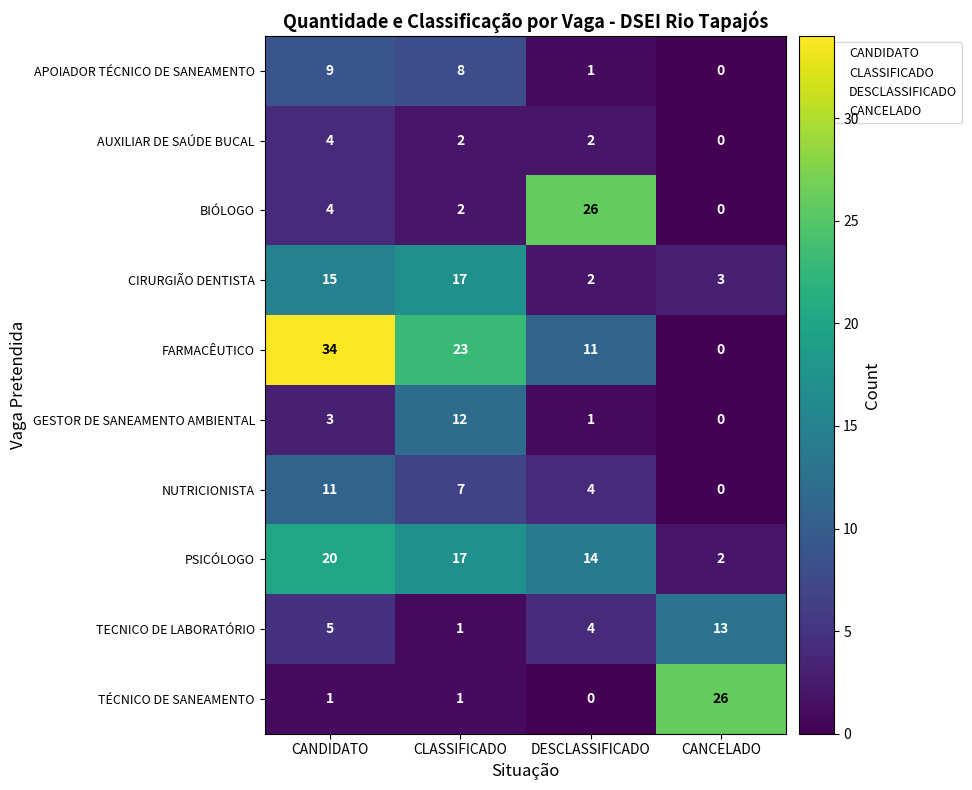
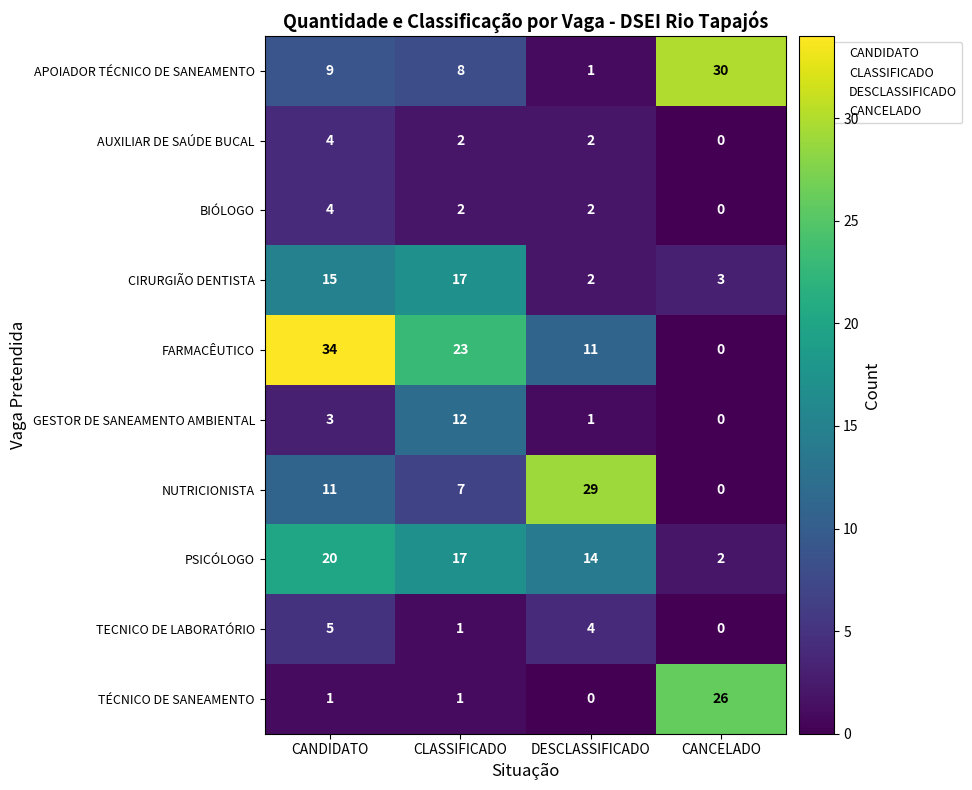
  {
    "APOIADOR TÉCNICO DE SANEAMENTO": {
      "CANDIDATO": 9,
      "CLASSIFICADO": 8,
      "DESCLASSIFICADO": 1,
-     "CANCELADO": 0
+     "CANCELADO": 30
    },
    "AUXILIAR DE SAÚDE BUCAL": {
      "CANDIDATO": 4,
      "CLASSIFICADO": 2,
      "DESCLASSIFICADO": 2,
      "CANCELADO": 0
    },
    "BIÓLOGO": {
      "CANDIDATO": 4,
      "CLASSIFICADO": 2,
-     "DESCLASSIFICADO": 26,
+     "DESCLASSIFICADO": 2,
      "CANCELADO": 0
    },
    "CIRURGIÃO DENTISTA": {
      "CANDIDATO": 15,
      "CLASSIFICADO": 17,
      "DESCLASSIFICADO": 2,
      "CANCELADO": 3
    },
    "FARMACÊUTICO": {
      "CANDIDATO": 34,
      "CLASSIFICADO": 23,
      "DESCLASSIFICADO": 11,
      "CANCELADO": 0
    },
    "GESTOR DE SANEAMENTO AMBIENTAL": {
      "CANDIDATO": 3,
      "CLASSIFICADO": 12,
      "DESCLASSIFICADO": 1,
      "CANCELADO": 0
    },
    "NUTRICIONISTA": {
      "CANDIDATO": 11,
      "CLASSIFICADO": 7,
-     "DESCLASSIFICADO": 4,
+     "DESCLASSIFICADO": 29,
      "CANCELADO": 0
    },
    "PSICÓLOGO": {
      "CANDIDATO": 20,
      "CLASSIFICADO": 17,
      "DESCLASSIFICADO": 14,
      "CANCELADO": 2
    },
    "TECNICO DE LABORATÓRIO": {
      "CANDIDATO": 5,
      "CLASSIFICADO": 1,
      "DESCLASSIFICADO": 4,
-     "CANCELADO": 13
+     "CANCELADO": 0
    },
    "TÉCNICO DE SANEAMENTO": {
      "CANDIDATO": 1,
      "CLASSIFICADO": 1,
      "DESCLASSIFICADO": 0,
      "CANCELADO": 26
    }
  }
